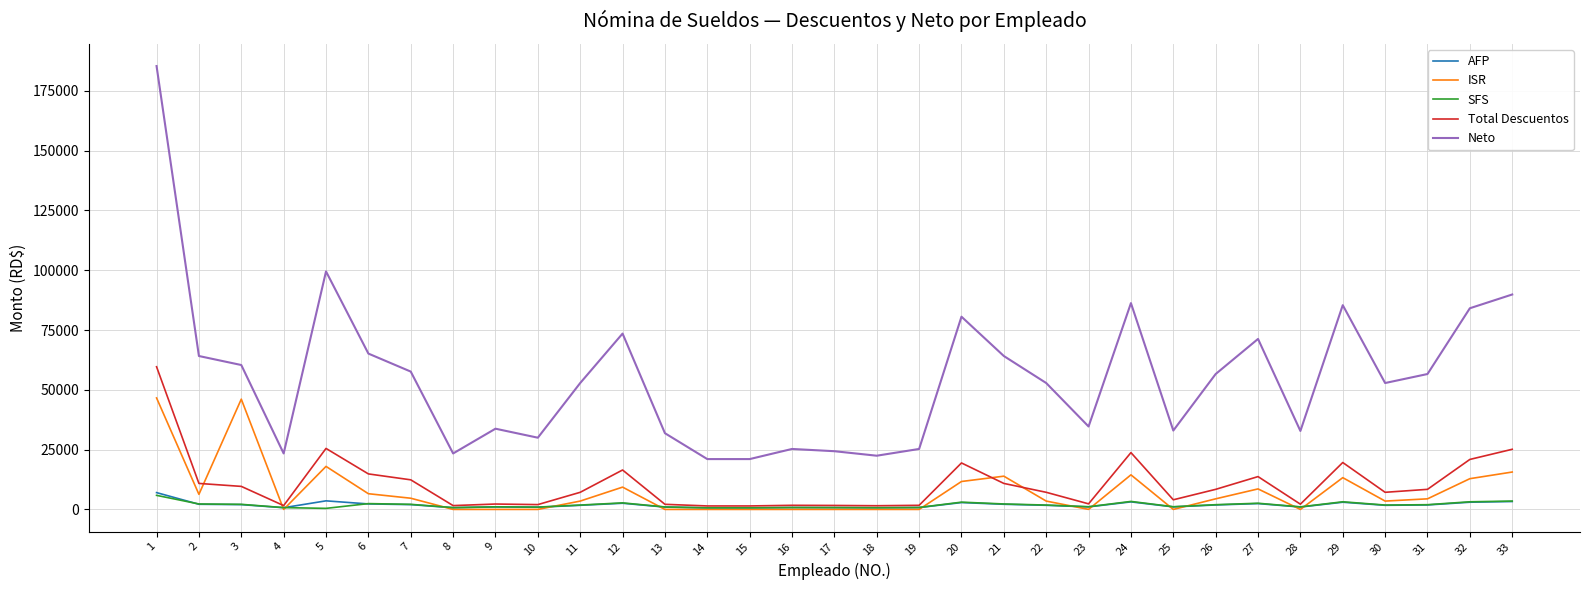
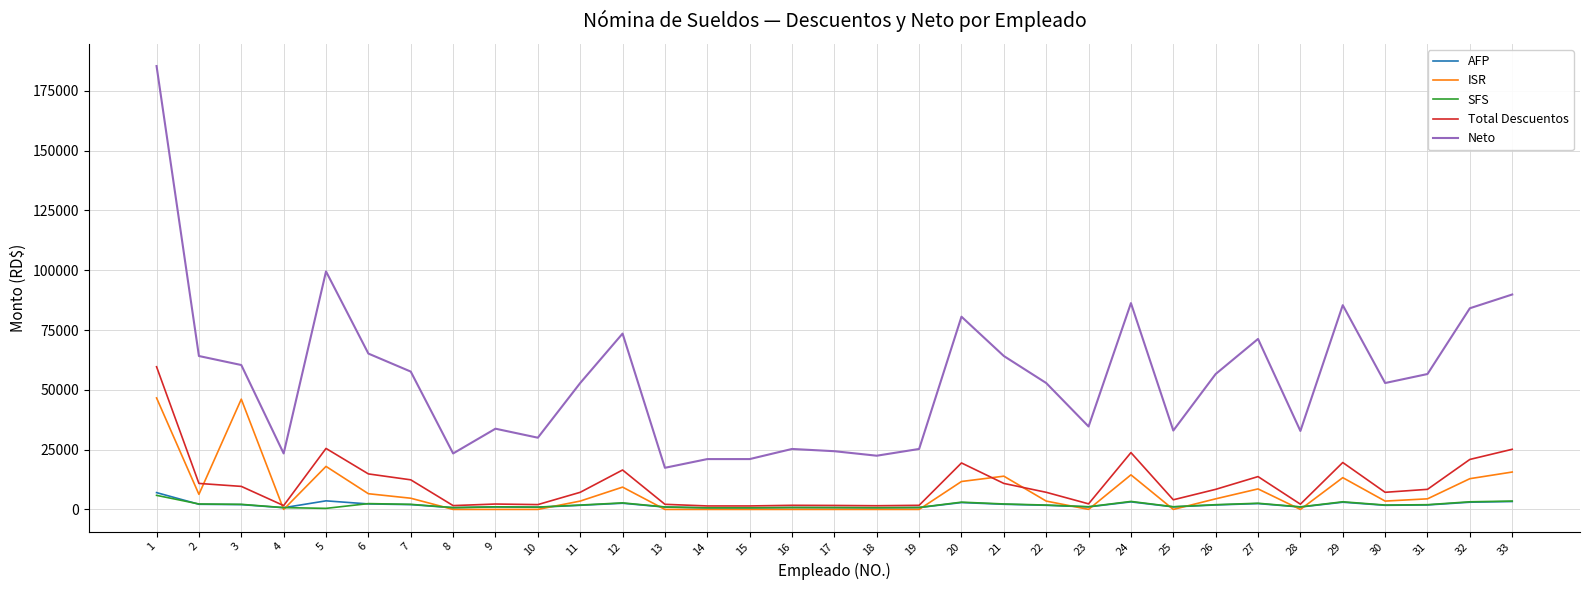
  {
    "AFP": {
      "1": 7000,
      "5": 4000
    },
    "ISR": {
      "1": 47000,
      "2": 6000,
      "3": 46000,
      "5": 18000,
      "6": 7000,
      "7": 5000,
      "11": 3000,
      "12": 9000,
      "20": 12000,
      "21": 14000,
      "22": 3000,
      "24": 14000,
      "26": 4000,
      "27": 9000,
      "29": 13000,
      "30": 3000,
      "31": 4000,
      "32": 13000,
      "33": 16000
    },
    "SFS": {
      "1": 6000,
      "5": 0
    },
    "Total Descuentos": {
      "1": 60000,
      "2": 11000,
      "3": 10000,
      "5": 25000,
      "6": 15000,
      "7": 12000,
      "9": 2000,
      "11": 7000,
      "12": 16000,
      "13": 2000,
      "20": 19000,
      "21": 11000,
      "22": 7000,
      "23": 2000,
      "24": 24000,
      "25": 4000,
      "26": 8000,
      "27": 14000,
      "28": 2000,
      "29": 20000,
      "30": 7000,
      "31": 8000,
      "32": 21000,
      "33": 25000
    },
    "Neto": {
      "1": 185000,
      "2": 64000,
      "3": 60000,
      "4": 23000,
      "5": 100000,
      "6": 65000,
      "7": 58000,
      "8": 23000,
      "9": 34000,
      "10": 30000,
      "11": 53000,
      "12": 74000,
-     "13": 32000,
+     "13": 17000,
      "14": 21000,
      "15": 21000,
      "16": 25000,
      "17": 24000,
      "18": 22000,
      "19": 25000,
      "20": 81000,
      "21": 64000,
      "22": 53000,
      "23": 35000,
      "24": 86000,
      "25": 33000,
      "26": 57000,
      "27": 71000,
      "28": 33000,
      "29": 85000,
      "30": 53000,
      "31": 57000,
      "32": 84000,
      "33": 90000
    }
  }
